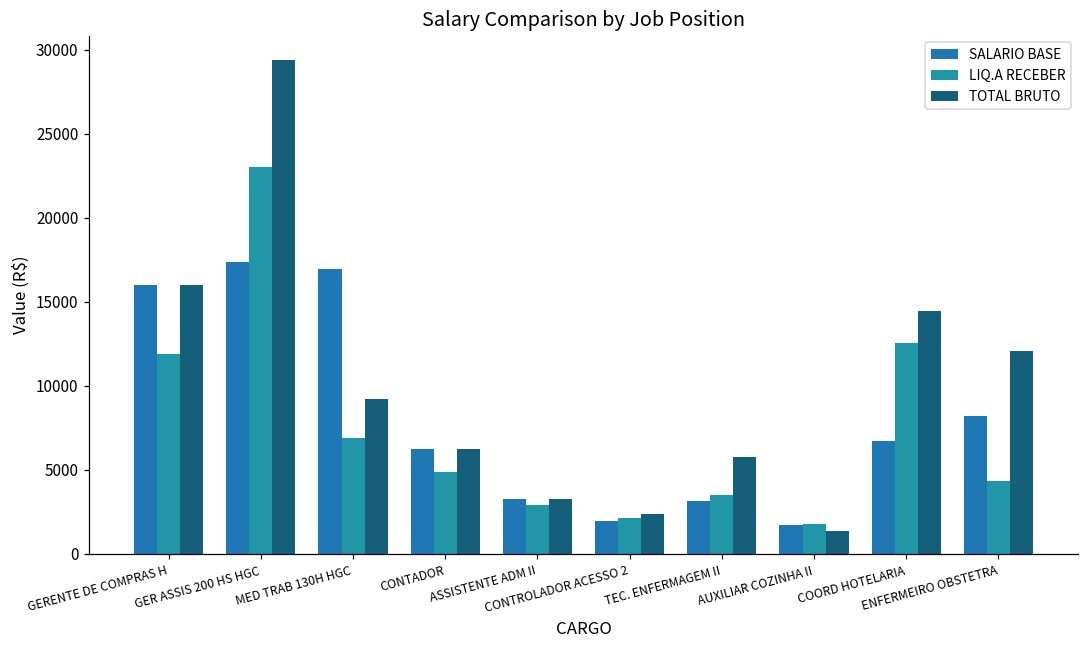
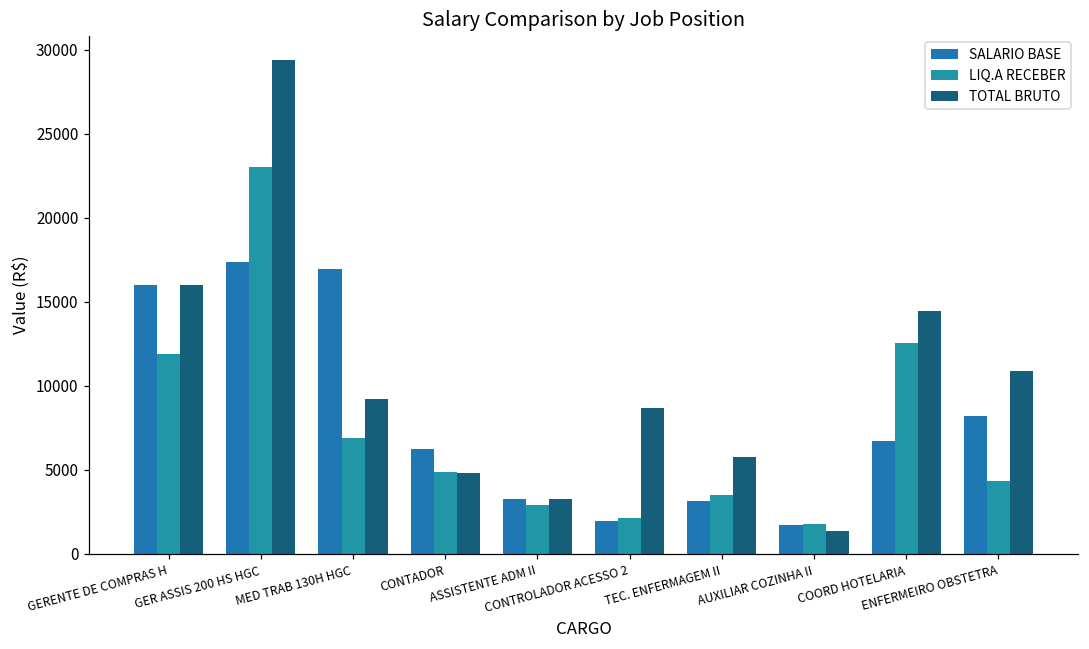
  {
    "TOTAL BRUTO": {
      "GERENTE DE COMPRAS H": 16000,
      "GER ASSIS 200 HS HGC": 29400,
      "MED TRAB 130H HGC": 9200,
-     "CONTADOR": 6200,
+     "CONTADOR": 4800,
      "ASSISTENTE ADM II": 3300,
-     "CONTROLADOR ACESSO 2": 2300,
+     "CONTROLADOR ACESSO 2": 8700,
      "TEC. ENFERMAGEM II": 5700,
      "AUXILIAR COZINHA II": 1400,
      "COORD HOTELARIA": 14500,
-     "ENFERMEIRO OBSTETRA": 12100
+     "ENFERMEIRO OBSTETRA": 10900
    }
  }
